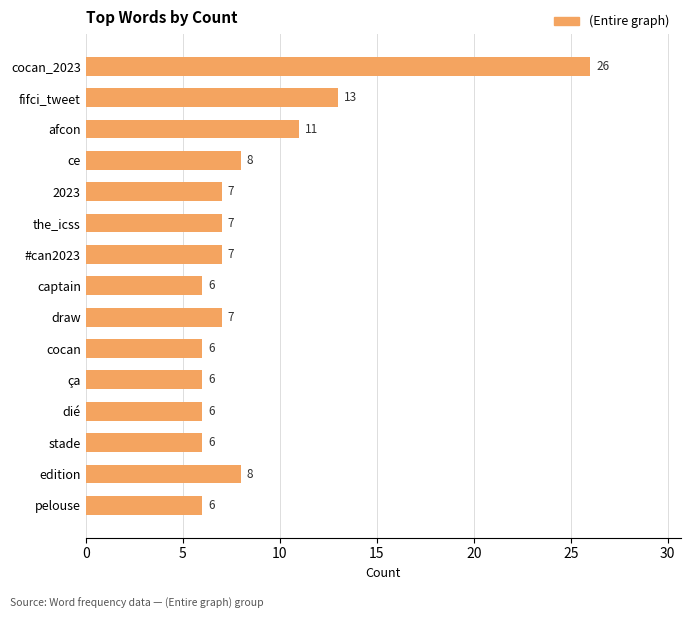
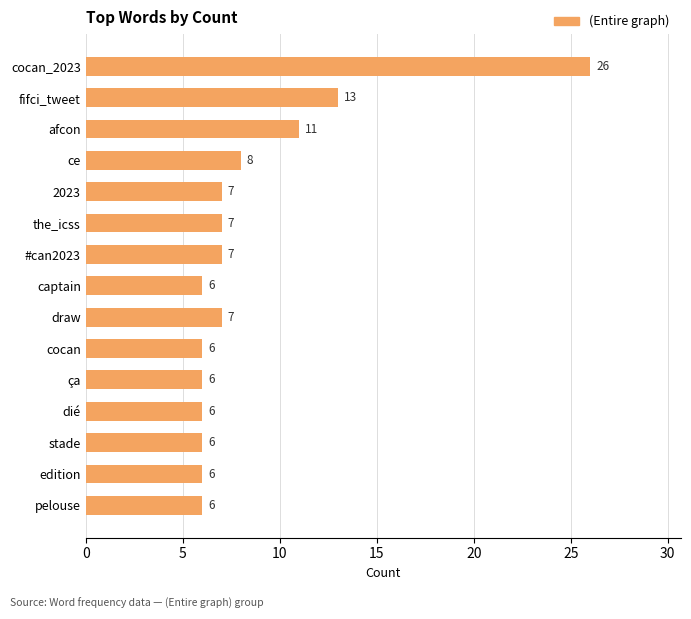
  {
    "cocan_2023": 26,
    "fifci_tweet": 13,
    "afcon": 11,
    "ce": 8,
    "2023": 7,
    "the_icss": 7,
    "#can2023": 7,
    "captain": 6,
    "draw": 7,
    "cocan": 6,
    "ça": 6,
    "dié": 6,
    "stade": 6,
-   "edition": 8,
+   "edition": 6,
    "pelouse": 6
  }
